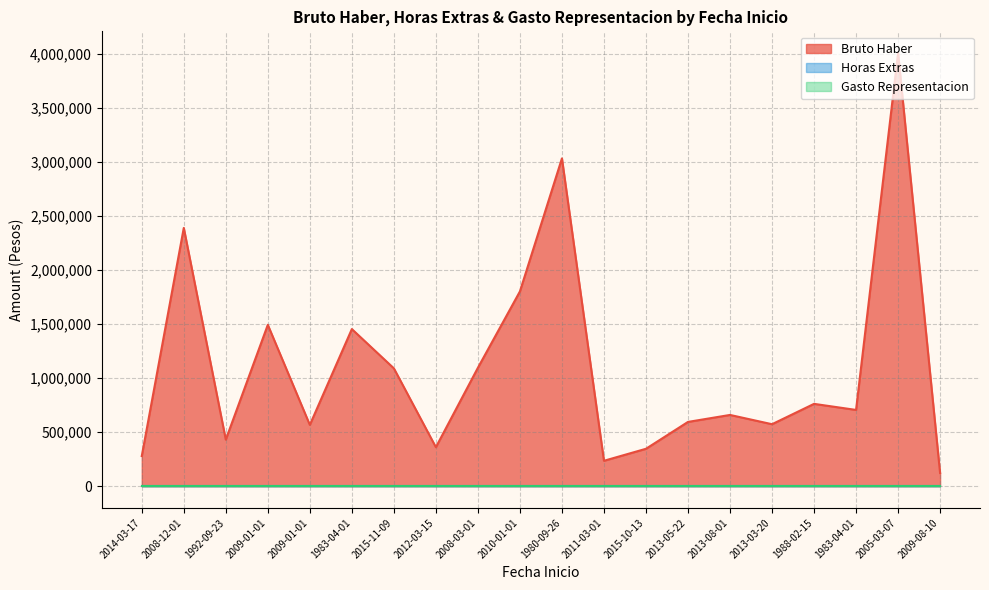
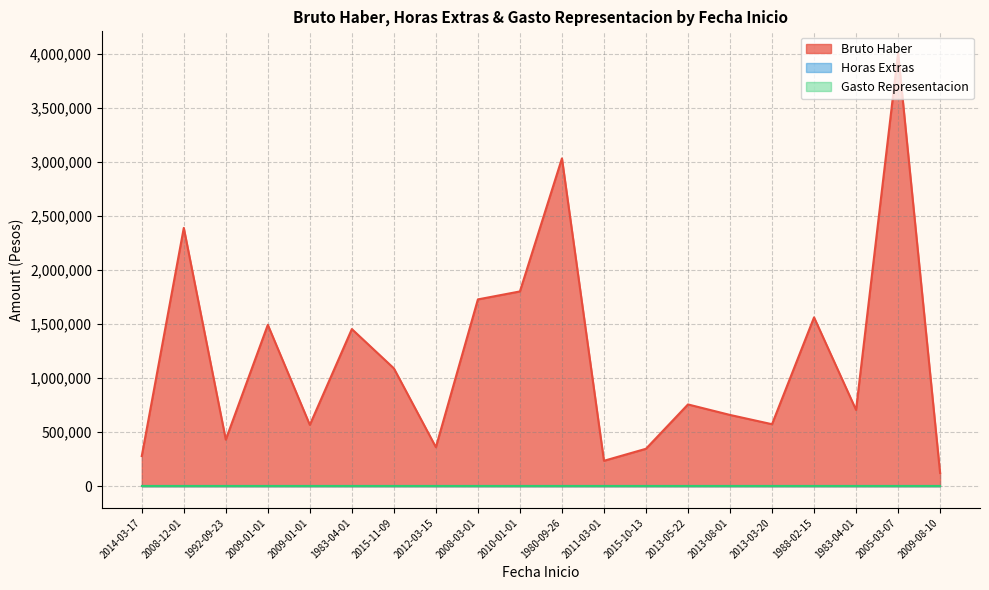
  {
    "Bruto Haber": {
      "2014-03-17": "280,000",
      "2008-12-01": "2,390,000",
      "1992-09-23": "430,000",
      "2015-11-09": "1,090,000",
      "2012-03-15": "360,000",
-     "2008-03-01": "1,090,000",
+     "2008-03-01": "1,730,000",
      "2010-01-01": "1,800,000",
      "1980-09-26": "3,030,000",
      "2011-03-01": "230,000",
      "2015-10-13": "350,000",
-     "2013-05-22": "590,000",
+     "2013-05-22": "760,000",
      "2013-08-01": "660,000",
      "2013-03-20": "570,000",
-     "1988-02-15": "760,000",
+     "1988-02-15": "1,560,000",
      "2009-08-10": "120,000"
    },
    "Gasto Representacion": {
      "2014-03-17": "0",
      "2008-12-01": "0",
      "1992-09-23": "0",
      "2015-11-09": "0",
      "2012-03-15": "0",
      "2008-03-01": "0",
      "2010-01-01": "0",
      "1980-09-26": "0",
      "2011-03-01": "0",
      "2015-10-13": "0",
      "2013-05-22": "0",
      "2013-08-01": "0",
      "2013-03-20": "0",
      "1988-02-15": "0",
      "2005-03-07": "0",
      "2009-08-10": "0"
    }
  }
